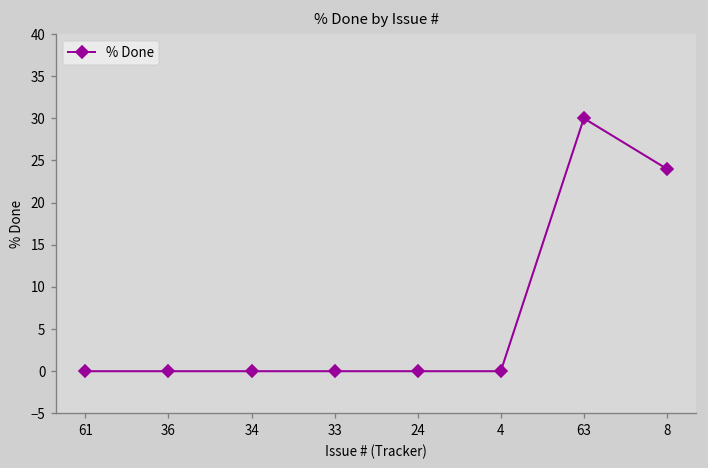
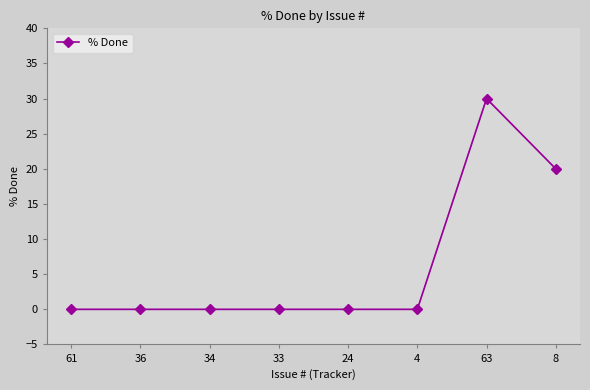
  {
    "61": 0,
    "36": 0,
    "34": 0,
    "33": 0,
    "24": 0,
    "4": 0,
    "63": 30,
-   "8": 24
+   "8": 20
  }
